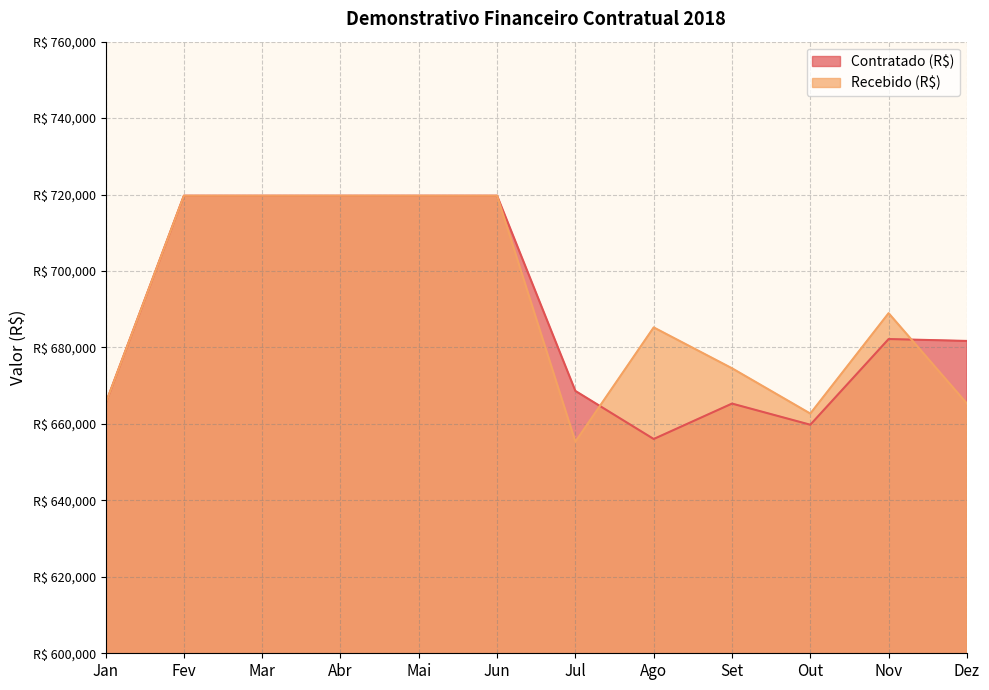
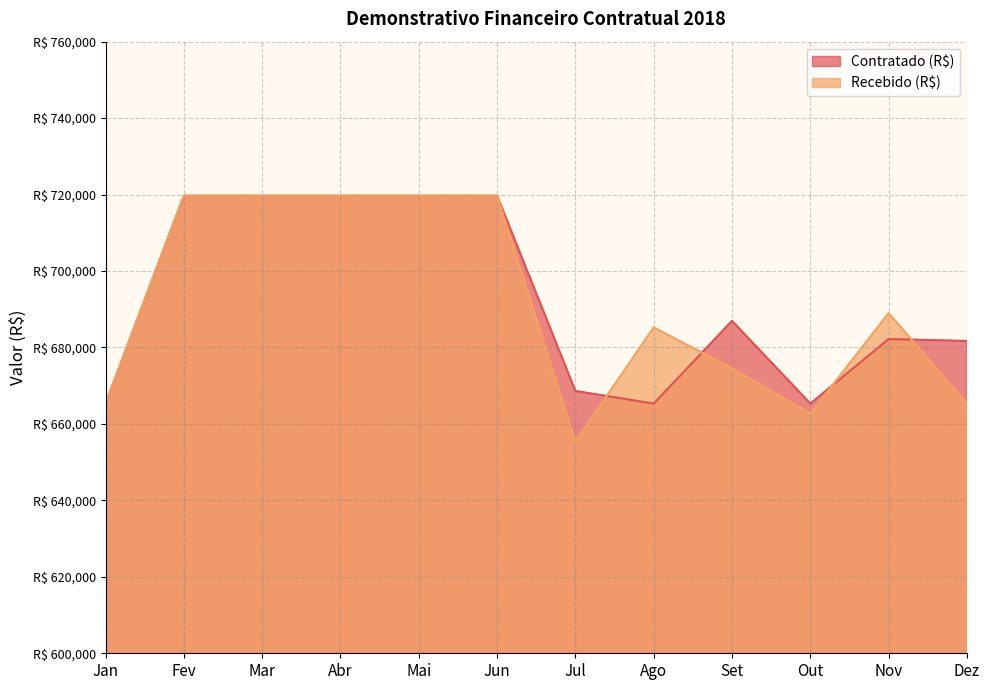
  {
    "Contratado (R$)": {
      "Jul": "R$ 669,000",
-     "Ago": "R$ 656,000",
-     "Set": "R$ 665,000",
-     "Out": "R$ 660,000",
+     "Ago": "R$ 665,000",
+     "Set": "R$ 687,000",
+     "Out": "R$ 665,000",
      "Nov": "R$ 682,000",
      "Dez": "R$ 682,000"
    },
    "Recebido (R$)": {
      "Jul": "R$ 655,000",
      "Ago": "R$ 685,000",
      "Set": "R$ 675,000",
      "Out": "R$ 663,000",
      "Nov": "R$ 689,000",
      "Dez": "R$ 665,000"
    }
  }
